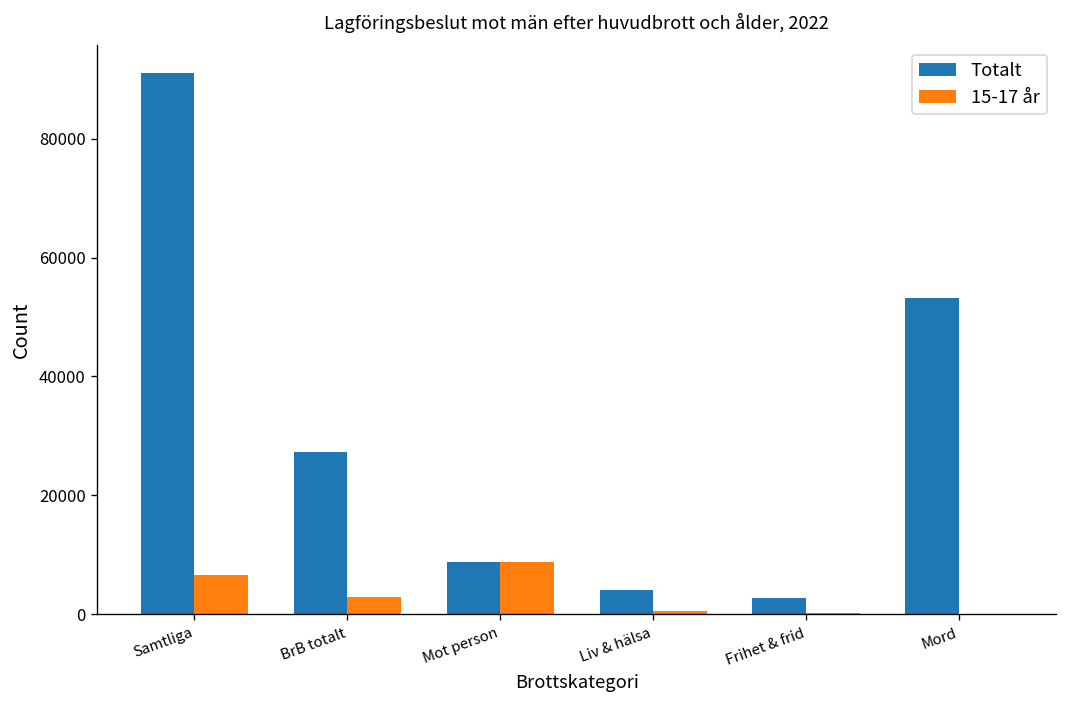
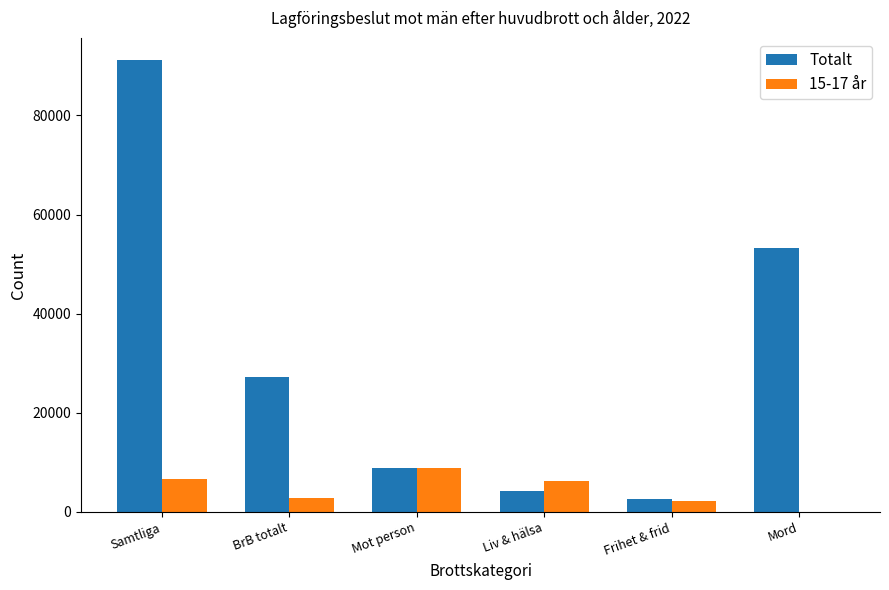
  {
    "Totalt": {
      "Samtliga": 91000,
      "BrB totalt": 27000,
      "Mot person": 9000,
      "Liv & hälsa": 4000,
      "Frihet & frid": 3000,
      "Mord": 53000
    },
    "15-17 år": {
      "Samtliga": 7000,
      "BrB totalt": 3000,
      "Mot person": 9000,
-     "Liv & hälsa": 1000,
-     "Frihet & frid": 0
+     "Liv & hälsa": 6000,
+     "Frihet & frid": 2000
    }
  }
